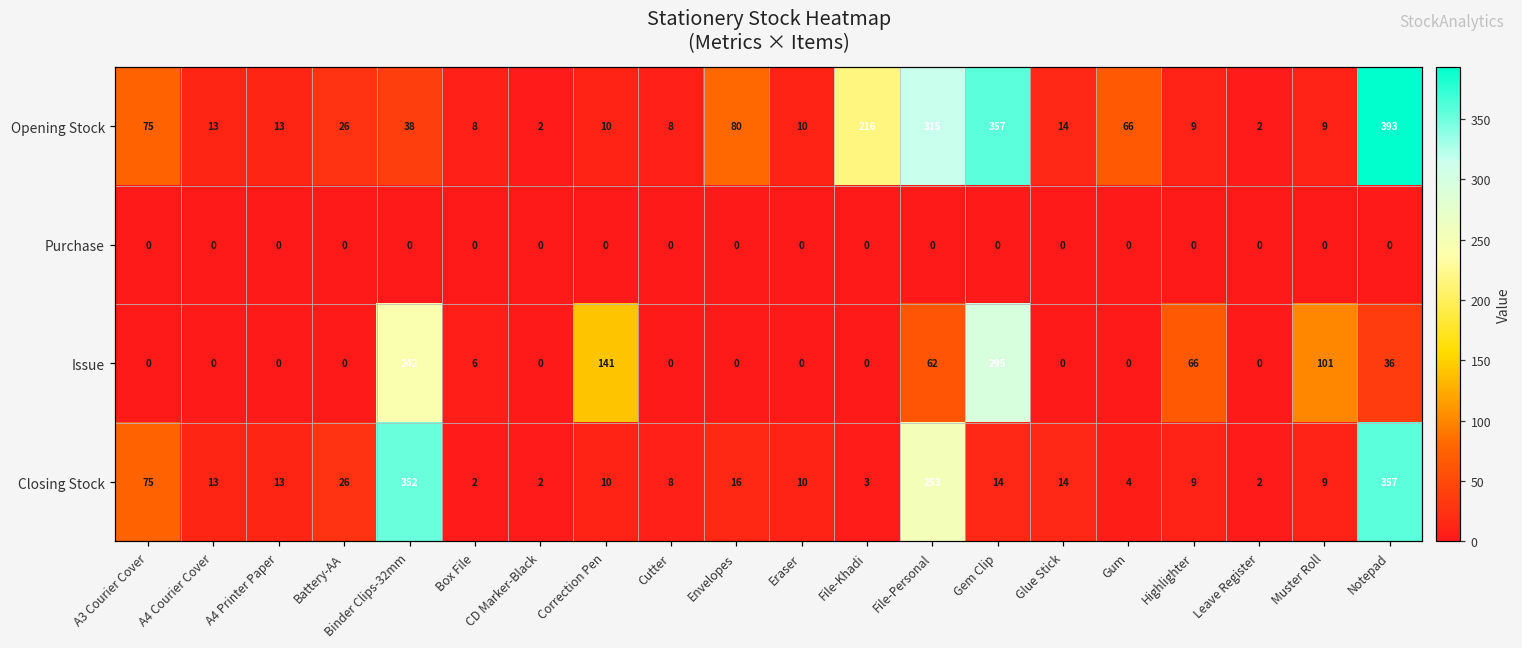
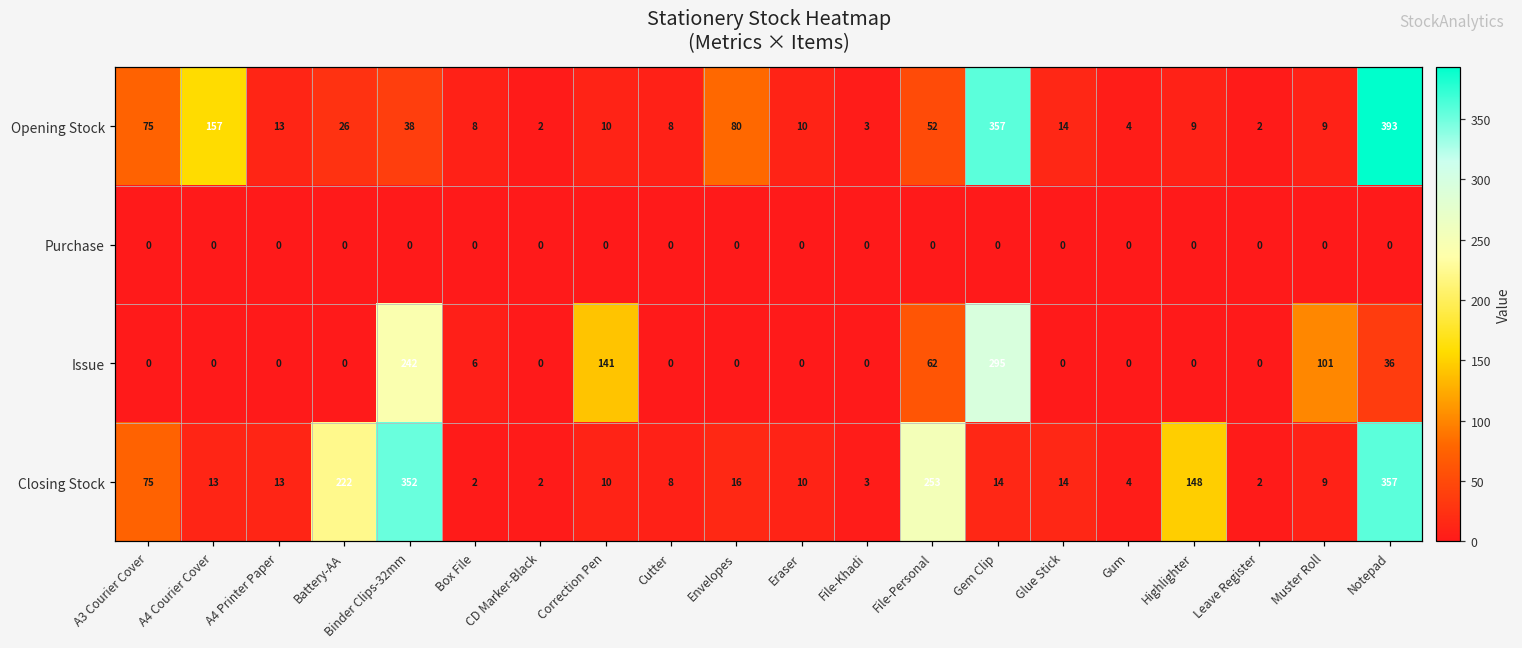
  {
    "Opening Stock": {
      "A3 Courier Cover": 75,
-     "A4 Courier Cover": 13,
+     "A4 Courier Cover": 157,
      "A4 Printer Paper": 13,
      "Battery-AA": 26,
      "Binder Clips-32mm": 38,
      "Box File": 8,
      "CD Marker-Black": 2,
      "Correction Pen": 10,
      "Cutter": 8,
      "Envelopes": 80,
      "Eraser": 10,
-     "File-Khadi": 216,
-     "File-Personal": 315,
+     "File-Khadi": 3,
+     "File-Personal": 52,
      "Gem Clip": 357,
      "Glue Stick": 14,
-     "Gum": 66,
+     "Gum": 4,
      "Highlighter": 9,
      "Leave Register": 2,
      "Muster Roll": 9,
      "Notepad": 393
    },
    "Purchase": {
      "A3 Courier Cover": 0,
      "A4 Courier Cover": 0,
      "A4 Printer Paper": 0,
      "Battery-AA": 0,
      "Binder Clips-32mm": 0,
      "Box File": 0,
      "CD Marker-Black": 0,
      "Correction Pen": 0,
      "Cutter": 0,
      "Envelopes": 0,
      "Eraser": 0,
      "File-Khadi": 0,
      "File-Personal": 0,
      "Gem Clip": 0,
      "Glue Stick": 0,
      "Gum": 0,
      "Highlighter": 0,
      "Leave Register": 0,
      "Muster Roll": 0,
      "Notepad": 0
    },
    "Issue": {
      "A3 Courier Cover": 0,
      "A4 Courier Cover": 0,
      "A4 Printer Paper": 0,
      "Battery-AA": 0,
      "Binder Clips-32mm": 242,
      "Box File": 6,
      "CD Marker-Black": 0,
      "Correction Pen": 141,
      "Cutter": 0,
      "Envelopes": 0,
      "Eraser": 0,
      "File-Khadi": 0,
      "File-Personal": 62,
      "Glue Stick": 0,
      "Gum": 0,
-     "Highlighter": 66,
+     "Highlighter": 0,
      "Leave Register": 0,
      "Muster Roll": 101,
      "Notepad": 36
    },
    "Closing Stock": {
      "A3 Courier Cover": 75,
      "A4 Courier Cover": 13,
      "A4 Printer Paper": 13,
-     "Battery-AA": 26,
+     "Battery-AA": 222,
      "Binder Clips-32mm": 352,
      "Box File": 2,
      "CD Marker-Black": 2,
      "Correction Pen": 10,
      "Cutter": 8,
      "Envelopes": 16,
      "Eraser": 10,
      "File-Khadi": 3,
      "File-Personal": 253,
      "Gem Clip": 14,
      "Glue Stick": 14,
      "Gum": 4,
-     "Highlighter": 9,
+     "Highlighter": 148,
      "Leave Register": 2,
      "Muster Roll": 9,
      "Notepad": 357
    }
  }
